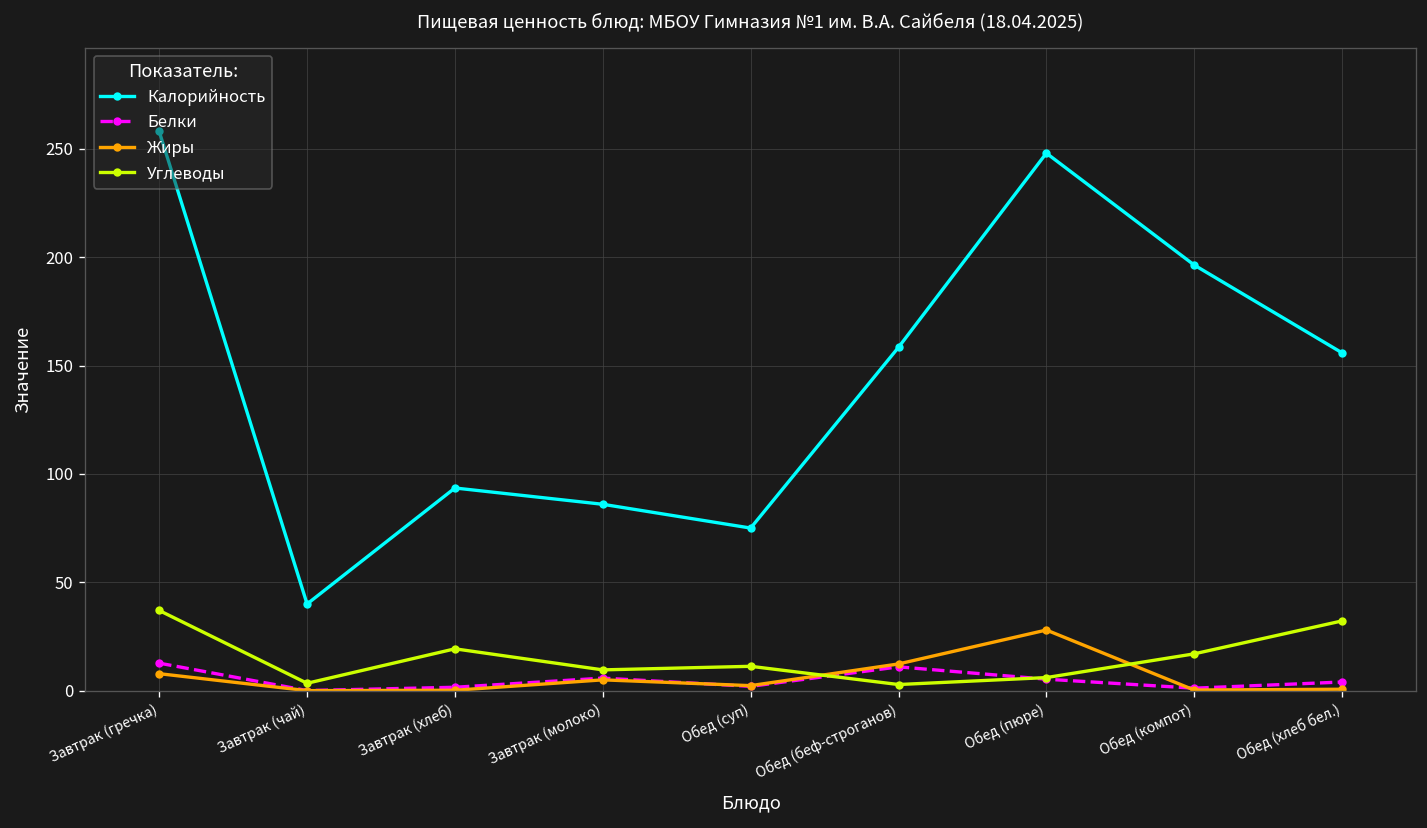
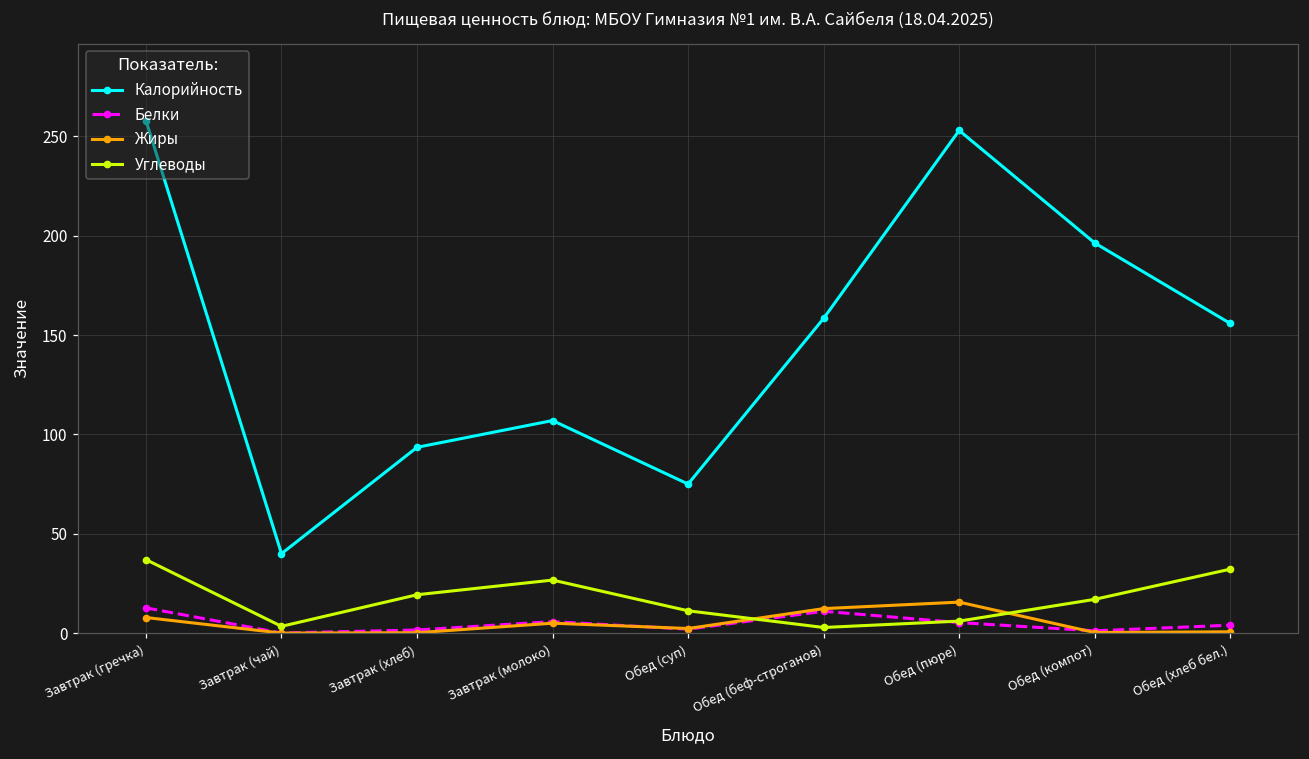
  {
    "Калорийность": {
      "Завтрак (чай)": 40,
      "Завтрак (хлеб)": 94,
-     "Завтрак (молоко)": 86,
+     "Завтрак (молоко)": 107,
      "Обед (суп)": 75,
      "Обед (беф-строганов)": 158,
-     "Обед (пюре)": 248,
+     "Обед (пюре)": 253,
      "Обед (компот)": 196,
      "Обед (хлеб бел.)": 156
    },
    "Белки": {
      "Завтрак (гречка)": 13,
      "Обед (хлеб бел.)": 4
    },
    "Жиры": {
      "Завтрак (гречка)": 8,
-     "Обед (пюре)": 28,
+     "Обед (пюре)": 16,
      "Обед (хлеб бел.)": 1
    },
    "Углеводы": {
      "Завтрак (гречка)": 37,
      "Завтрак (чай)": 3,
      "Завтрак (хлеб)": 19,
-     "Завтрак (молоко)": 10,
+     "Завтрак (молоко)": 27,
      "Обед (суп)": 11,
      "Обед (беф-строганов)": 3,
      "Обед (компот)": 17,
      "Обед (хлеб бел.)": 32
    }
  }
